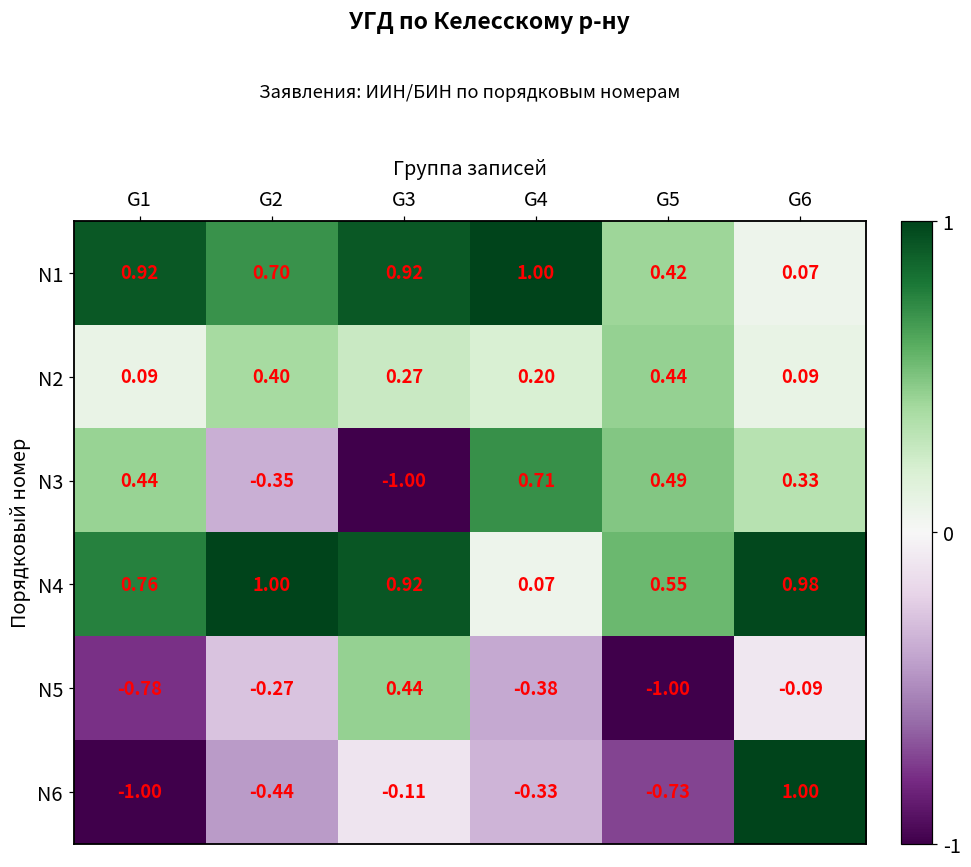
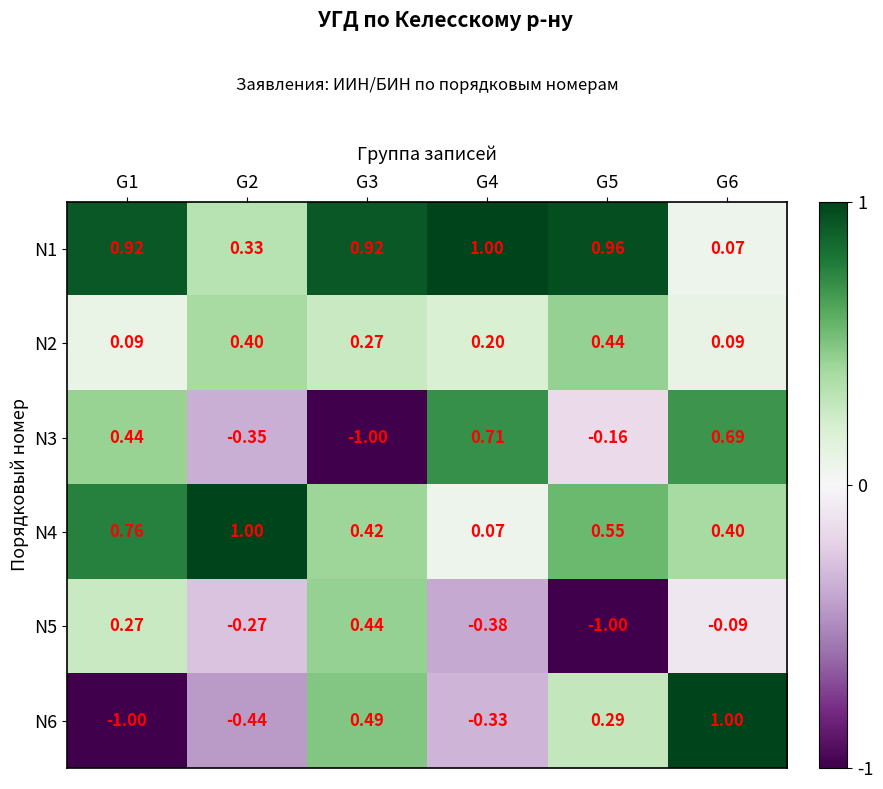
  {
    "N1": {
      "G1": 0.92,
-     "G2": 0.70,
+     "G2": 0.33,
      "G3": 0.92,
      "G4": 1.00,
-     "G5": 0.42,
+     "G5": 0.96,
      "G6": 0.07
    },
    "N2": {
      "G1": 0.09,
      "G2": 0.40,
      "G3": 0.27,
      "G4": 0.20,
      "G5": 0.44,
      "G6": 0.09
    },
    "N3": {
      "G1": 0.44,
      "G2": -0.35,
      "G3": -1.00,
      "G4": 0.71,
-     "G5": 0.49,
-     "G6": 0.33
+     "G5": -0.16,
+     "G6": 0.69
    },
    "N4": {
      "G1": 0.76,
      "G2": 1.00,
-     "G3": 0.92,
+     "G3": 0.42,
      "G4": 0.07,
      "G5": 0.55,
-     "G6": 0.98
+     "G6": 0.40
    },
    "N5": {
-     "G1": -0.78,
+     "G1": 0.27,
      "G2": -0.27,
      "G3": 0.44,
      "G4": -0.38,
      "G5": -1.00,
      "G6": -0.09
    },
    "N6": {
      "G1": -1.00,
      "G2": -0.44,
-     "G3": -0.11,
+     "G3": 0.49,
      "G4": -0.33,
-     "G5": -0.73,
+     "G5": 0.29,
      "G6": 1.00
    }
  }
